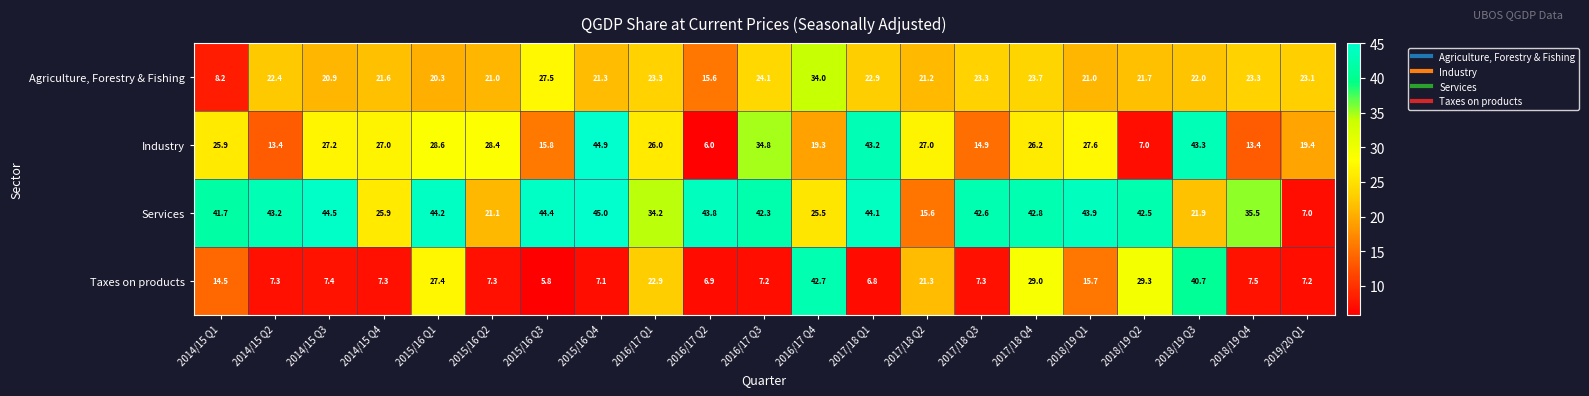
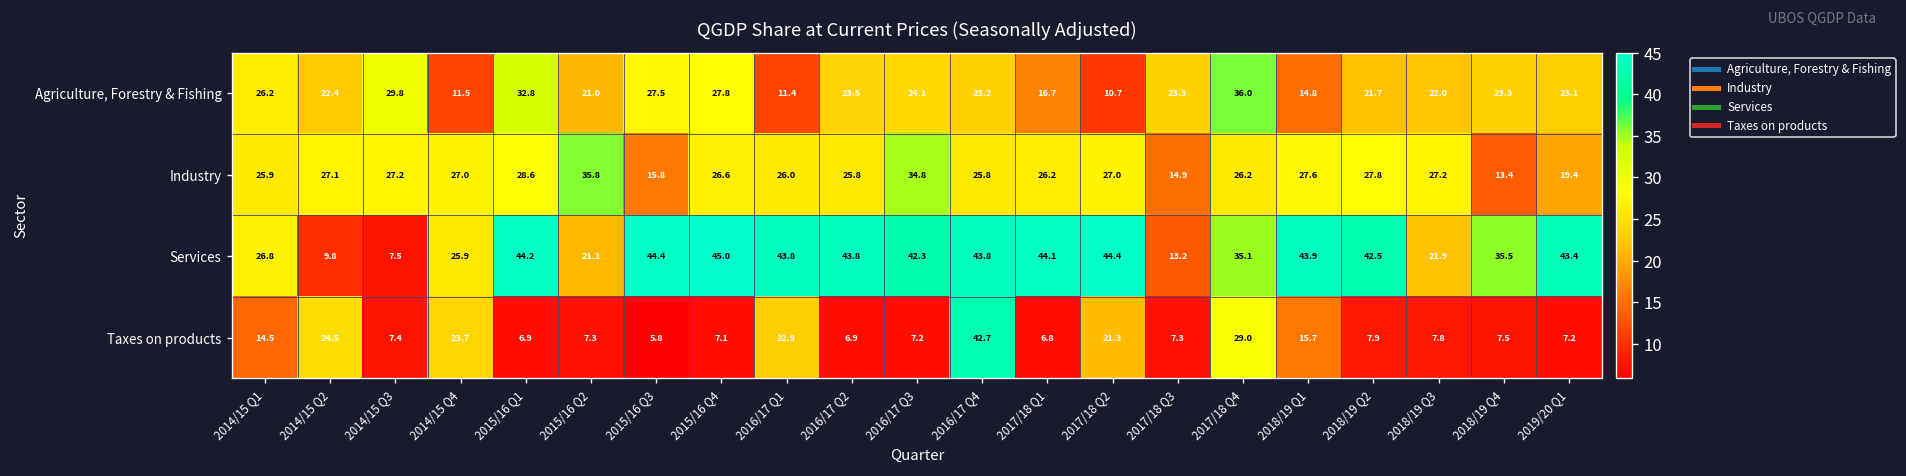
  {
    "Agriculture, Forestry & Fishing": {
-     "2014/15 Q1": 8.2,
+     "2014/15 Q1": 26.2,
      "2014/15 Q2": 22.4,
-     "2014/15 Q3": 20.9,
-     "2014/15 Q4": 21.6,
-     "2015/16 Q1": 20.3,
+     "2014/15 Q3": 29.8,
+     "2014/15 Q4": 11.5,
+     "2015/16 Q1": 32.8,
      "2015/16 Q2": 21.0,
      "2015/16 Q3": 27.5,
-     "2015/16 Q4": 21.3,
-     "2016/17 Q1": 23.3,
-     "2016/17 Q2": 15.6,
+     "2015/16 Q4": 27.8,
+     "2016/17 Q1": 11.4,
+     "2016/17 Q2": 23.5,
      "2016/17 Q3": 24.1,
-     "2016/17 Q4": 34.0,
-     "2017/18 Q1": 22.9,
-     "2017/18 Q2": 21.2,
+     "2016/17 Q4": 23.2,
+     "2017/18 Q1": 16.7,
+     "2017/18 Q2": 10.7,
      "2017/18 Q3": 23.3,
-     "2017/18 Q4": 23.7,
-     "2018/19 Q1": 21.0,
+     "2017/18 Q4": 36.0,
+     "2018/19 Q1": 14.8,
      "2018/19 Q2": 21.7,
      "2018/19 Q3": 22.0,
      "2018/19 Q4": 23.3,
      "2019/20 Q1": 23.1
    },
    "Industry": {
      "2014/15 Q1": 25.9,
-     "2014/15 Q2": 13.4,
+     "2014/15 Q2": 27.1,
      "2014/15 Q3": 27.2,
      "2014/15 Q4": 27.0,
      "2015/16 Q1": 28.6,
-     "2015/16 Q2": 28.4,
+     "2015/16 Q2": 35.8,
      "2015/16 Q3": 15.8,
-     "2015/16 Q4": 44.9,
+     "2015/16 Q4": 26.6,
      "2016/17 Q1": 26.0,
-     "2016/17 Q2": 6.0,
+     "2016/17 Q2": 25.8,
      "2016/17 Q3": 34.8,
-     "2016/17 Q4": 19.3,
-     "2017/18 Q1": 43.2,
+     "2016/17 Q4": 25.8,
+     "2017/18 Q1": 26.2,
      "2017/18 Q2": 27.0,
      "2017/18 Q3": 14.9,
      "2017/18 Q4": 26.2,
      "2018/19 Q1": 27.6,
-     "2018/19 Q2": 7.0,
-     "2018/19 Q3": 43.3,
+     "2018/19 Q2": 27.8,
+     "2018/19 Q3": 27.2,
      "2018/19 Q4": 13.4,
      "2019/20 Q1": 19.4
    },
    "Services": {
-     "2014/15 Q1": 41.7,
-     "2014/15 Q2": 43.2,
-     "2014/15 Q3": 44.5,
+     "2014/15 Q1": 26.8,
+     "2014/15 Q2": 9.8,
+     "2014/15 Q3": 7.5,
      "2014/15 Q4": 25.9,
      "2015/16 Q1": 44.2,
      "2015/16 Q2": 21.1,
      "2015/16 Q3": 44.4,
      "2015/16 Q4": 45.0,
-     "2016/17 Q1": 34.2,
+     "2016/17 Q1": 43.8,
      "2016/17 Q2": 43.8,
      "2016/17 Q3": 42.3,
-     "2016/17 Q4": 25.5,
+     "2016/17 Q4": 43.8,
      "2017/18 Q1": 44.1,
-     "2017/18 Q2": 15.6,
-     "2017/18 Q3": 42.6,
-     "2017/18 Q4": 42.8,
+     "2017/18 Q2": 44.4,
+     "2017/18 Q3": 13.2,
+     "2017/18 Q4": 35.1,
      "2018/19 Q1": 43.9,
      "2018/19 Q2": 42.5,
      "2018/19 Q3": 21.9,
      "2018/19 Q4": 35.5,
-     "2019/20 Q1": 7.0
+     "2019/20 Q1": 43.4
    },
    "Taxes on products": {
      "2014/15 Q1": 14.5,
-     "2014/15 Q2": 7.3,
+     "2014/15 Q2": 24.5,
      "2014/15 Q3": 7.4,
-     "2014/15 Q4": 7.3,
-     "2015/16 Q1": 27.4,
+     "2014/15 Q4": 23.7,
+     "2015/16 Q1": 6.9,
      "2015/16 Q2": 7.3,
      "2015/16 Q3": 5.8,
      "2015/16 Q4": 7.1,
      "2016/17 Q1": 22.9,
      "2016/17 Q2": 6.9,
      "2016/17 Q3": 7.2,
      "2016/17 Q4": 42.7,
      "2017/18 Q1": 6.8,
      "2017/18 Q2": 21.3,
      "2017/18 Q3": 7.3,
      "2017/18 Q4": 29.0,
      "2018/19 Q1": 15.7,
-     "2018/19 Q2": 29.3,
-     "2018/19 Q3": 40.7,
+     "2018/19 Q2": 7.9,
+     "2018/19 Q3": 7.8,
      "2018/19 Q4": 7.5,
      "2019/20 Q1": 7.2
    }
  }
